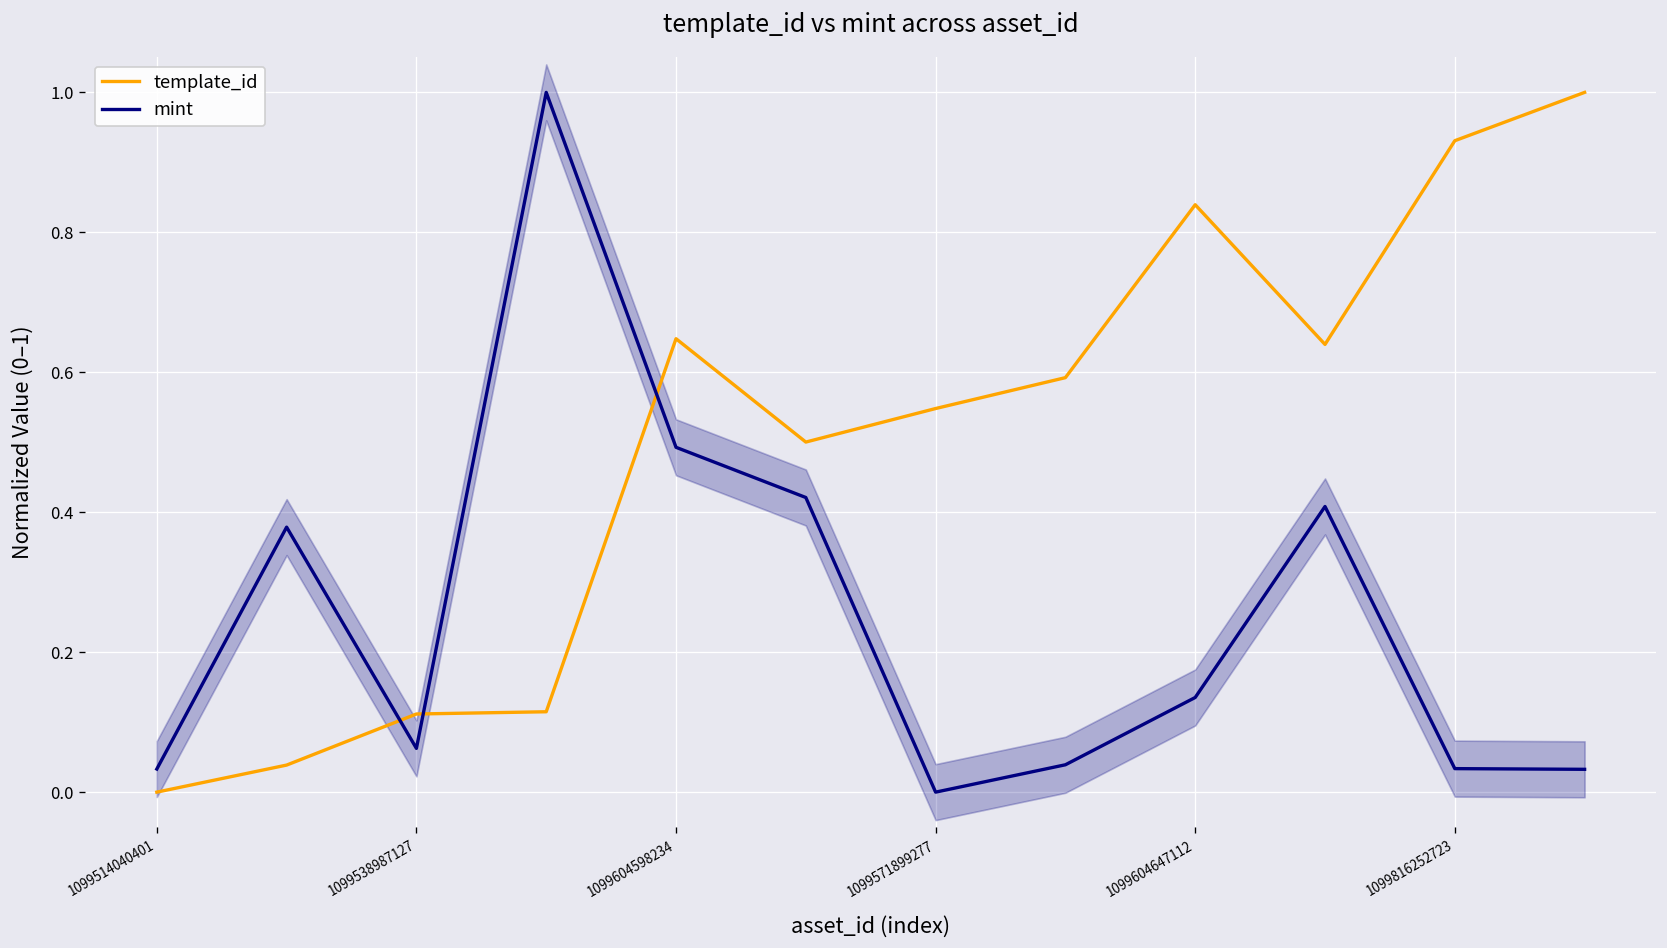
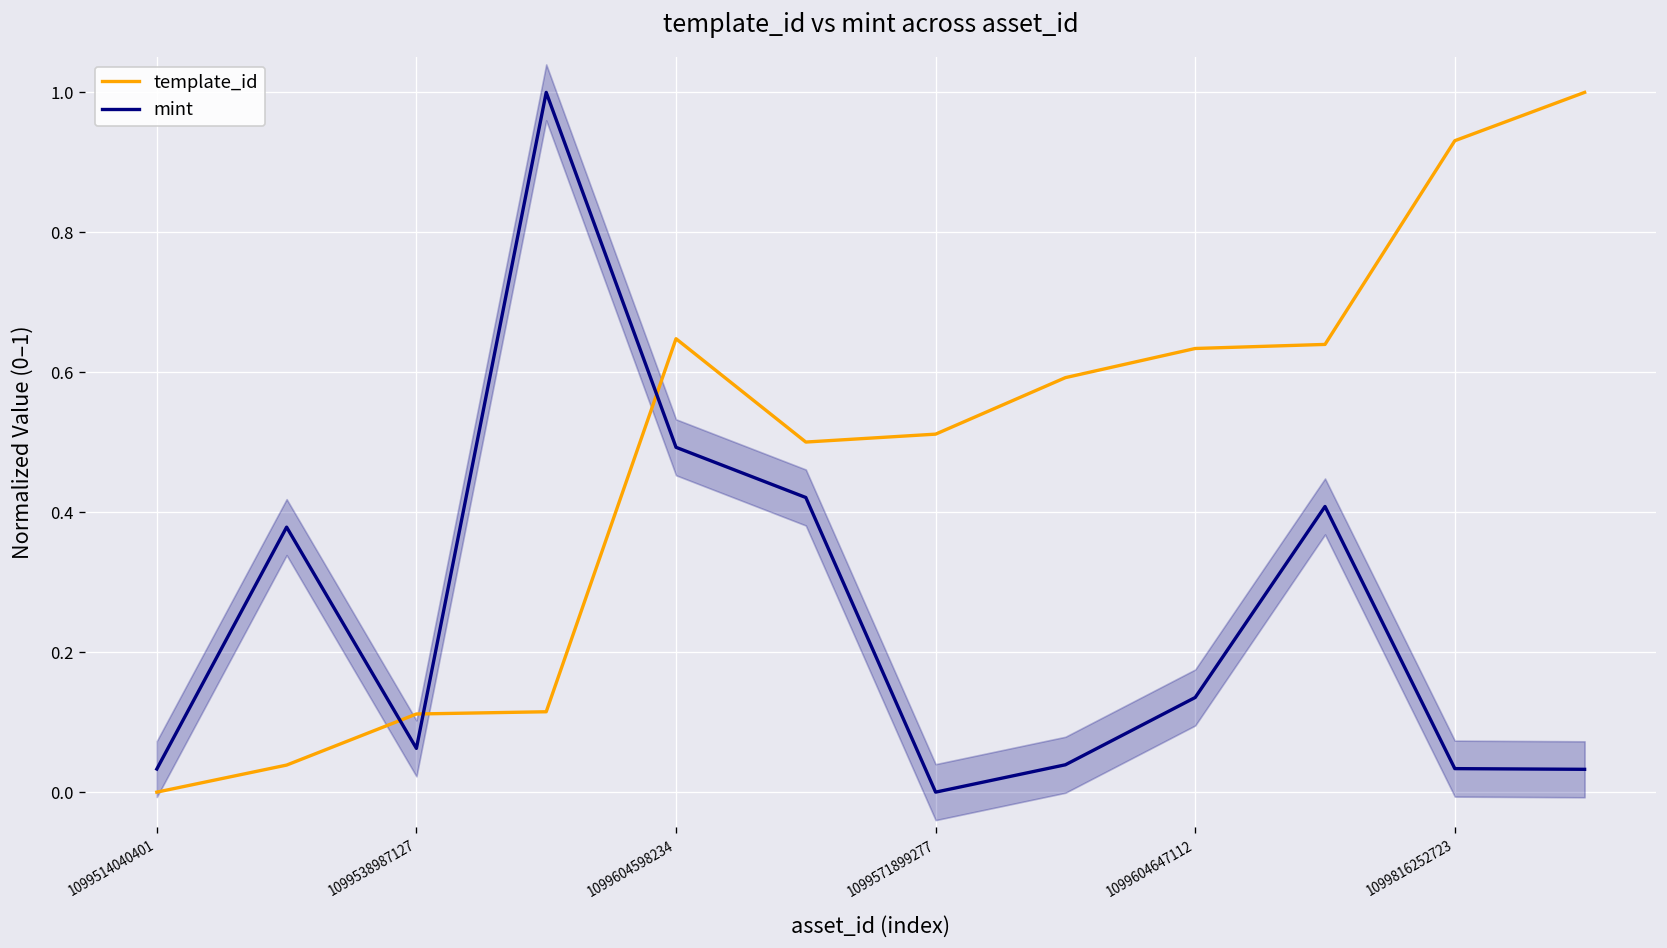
  {
    "template_id": {
      "1099514040401": 0.00,
      "1099538987127": 0.11,
      "1099604598234": 0.65,
-     "1099571899277": 0.55,
-     "1099604647112": 0.84,
+     "1099571899277": 0.51,
+     "1099604647112": 0.63,
      "1099816252723": 0.93
    }
  }
